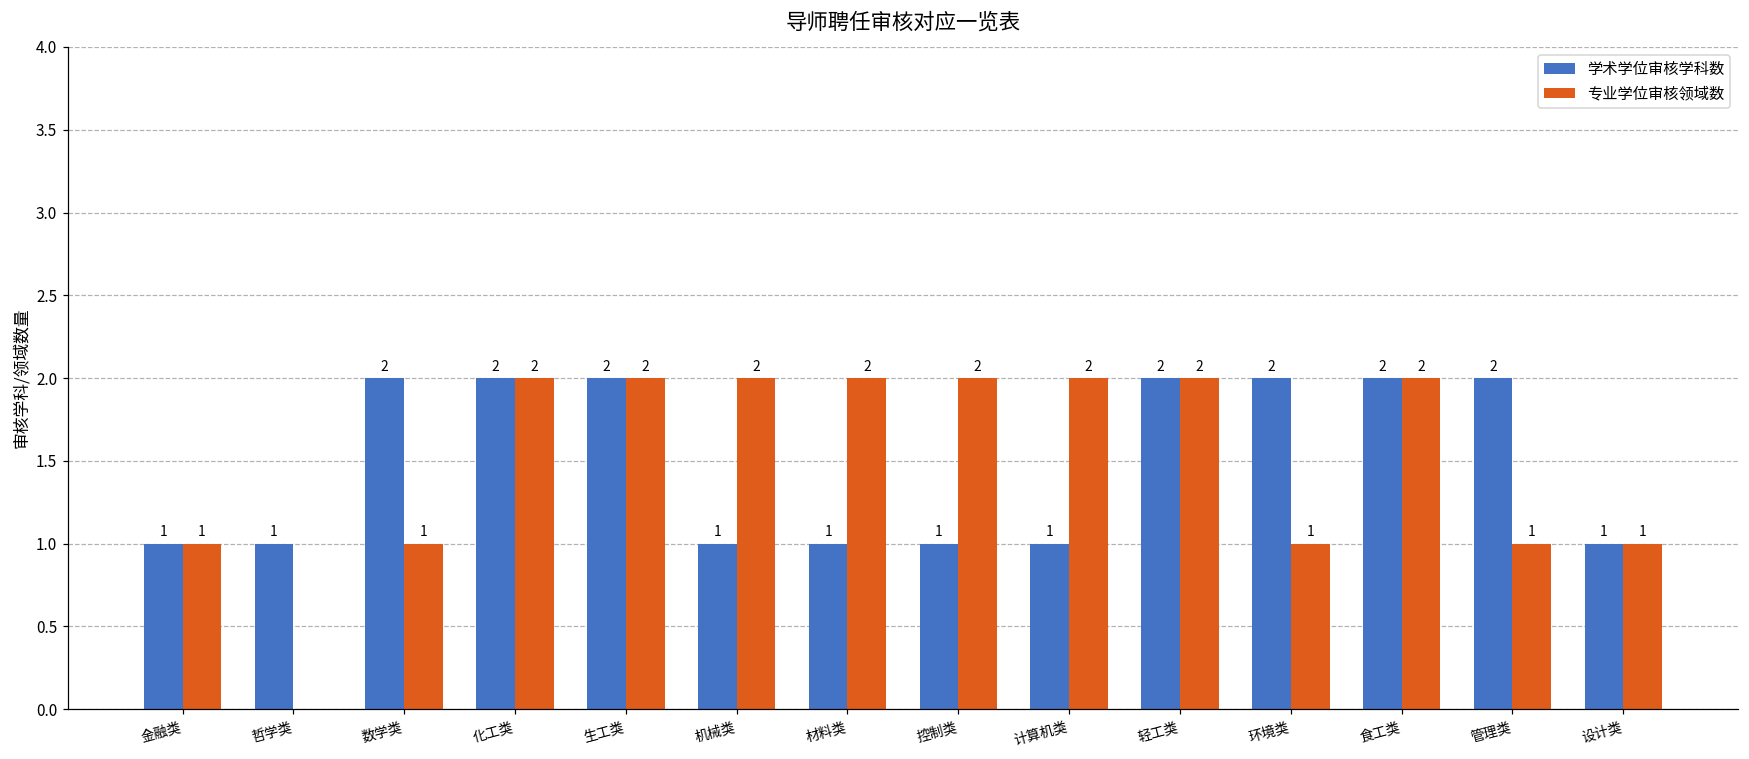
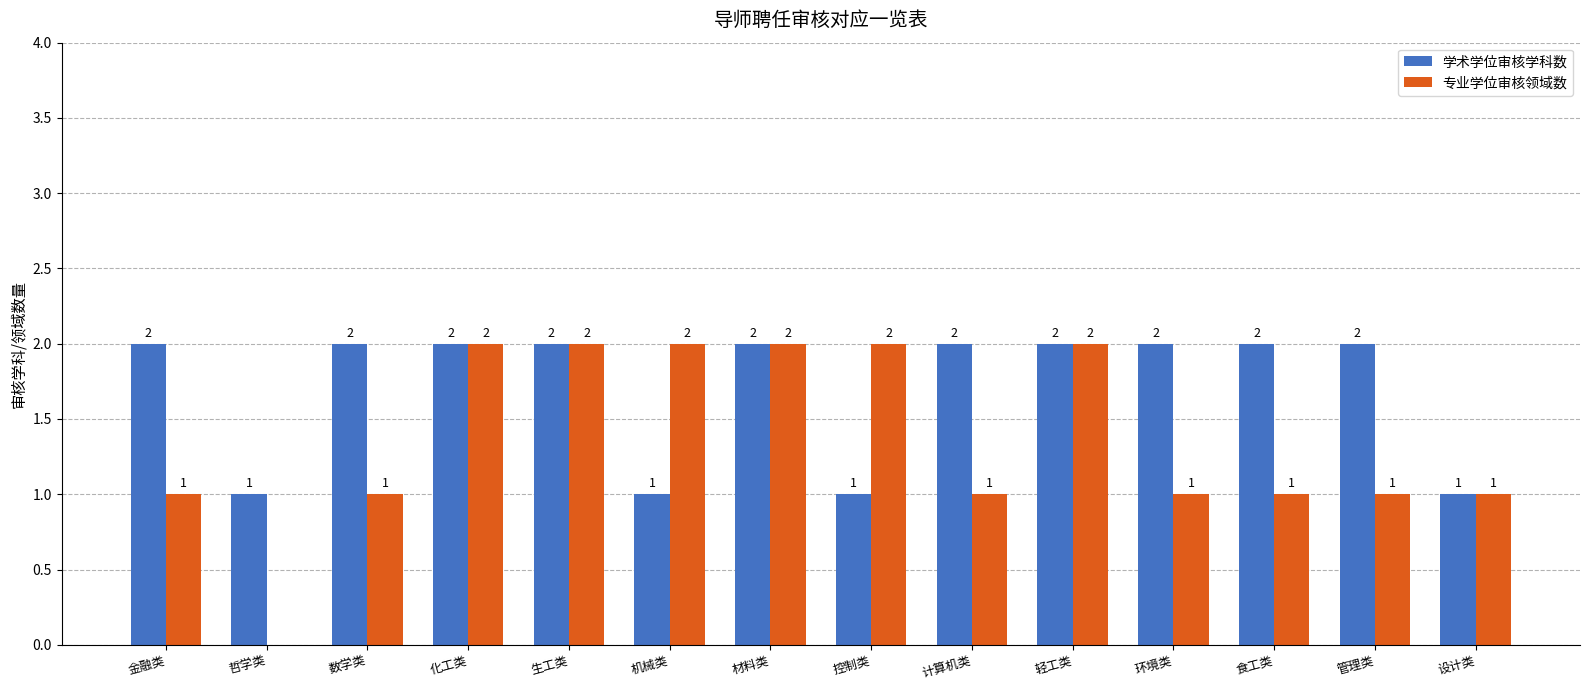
  {
    "学术学位审核学科数": {
-     "金融类": 1,
+     "金融类": 2,
      "哲学类": 1,
      "数学类": 2,
      "化工类": 2,
      "生工类": 2,
      "机械类": 1,
-     "材料类": 1,
+     "材料类": 2,
      "控制类": 1,
-     "计算机类": 1,
+     "计算机类": 2,
      "轻工类": 2,
      "环境类": 2,
      "食工类": 2,
      "管理类": 2,
      "设计类": 1
    },
    "专业学位审核领域数": {
      "金融类": 1,
      "数学类": 1,
      "化工类": 2,
      "生工类": 2,
      "机械类": 2,
      "材料类": 2,
      "控制类": 2,
-     "计算机类": 2,
+     "计算机类": 1,
      "轻工类": 2,
      "环境类": 1,
-     "食工类": 2,
+     "食工类": 1,
      "管理类": 1,
      "设计类": 1
    }
  }
